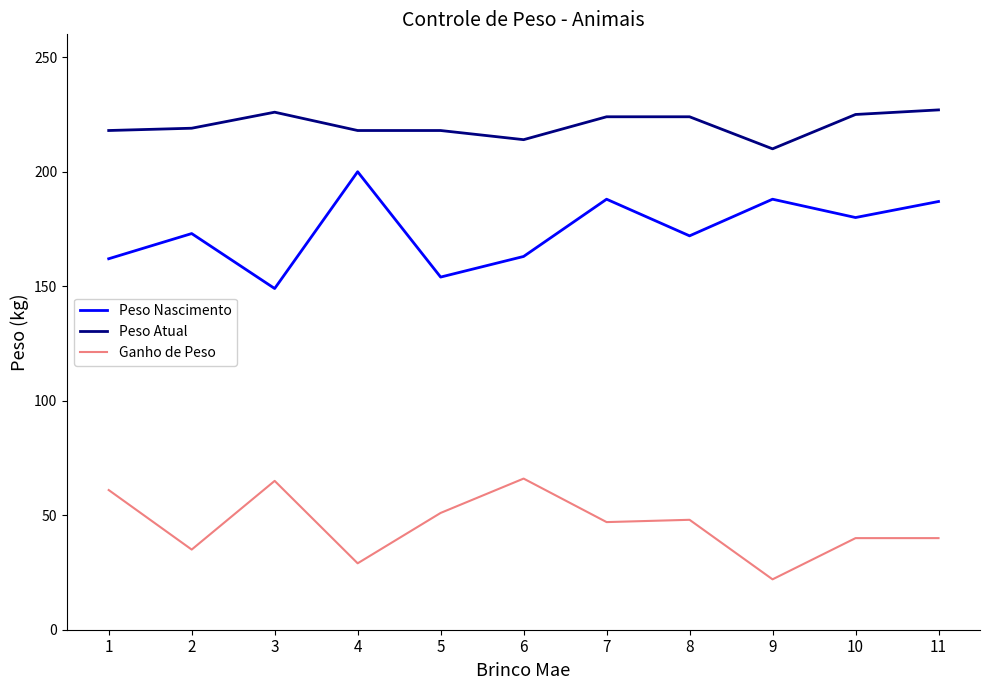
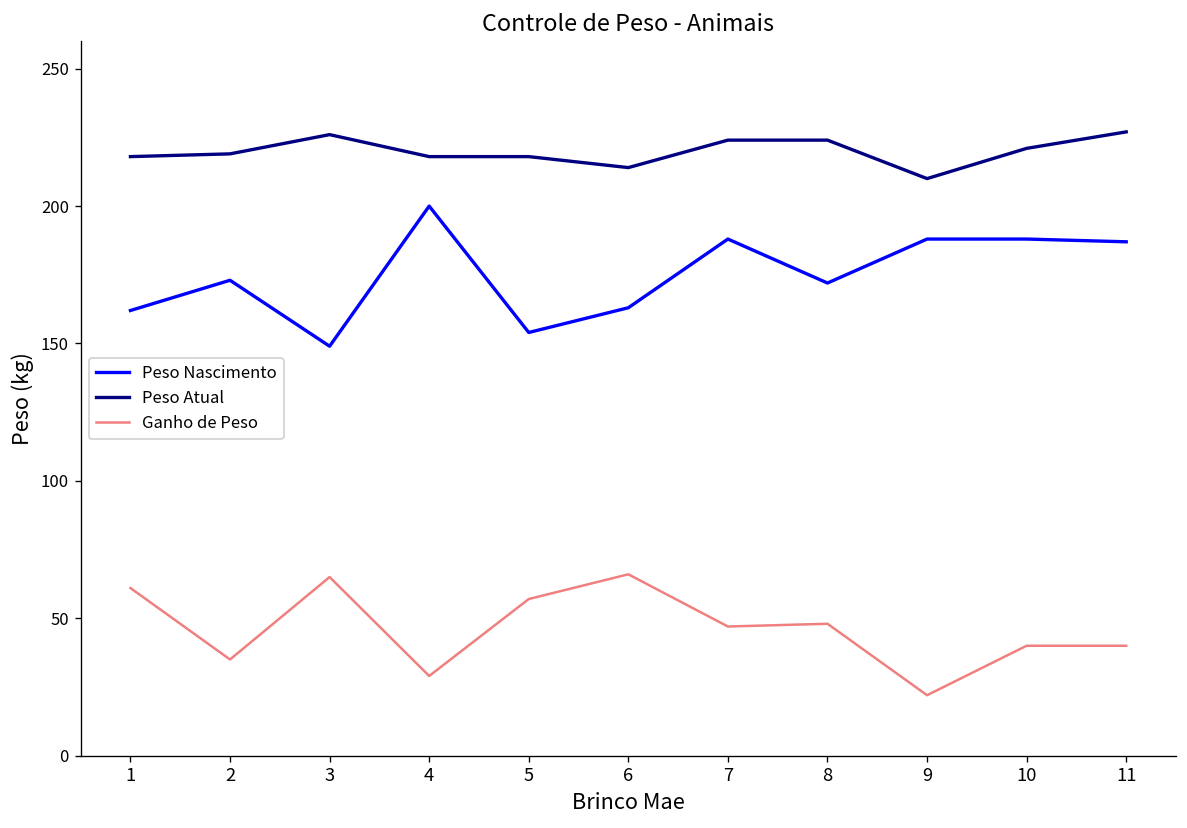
  {
    "Peso Nascimento": {
      "1": 162,
      "2": 173,
      "3": 149,
      "4": 200,
      "5": 154,
      "6": 163,
      "7": 188,
      "8": 172,
      "9": 188,
-     "10": 180,
+     "10": 188,
      "11": 187
    },
    "Peso Atual": {
      "1": 218,
      "2": 219,
      "3": 226,
      "4": 218,
      "5": 218,
      "6": 214,
      "7": 224,
      "8": 224,
      "9": 210,
-     "10": 225,
+     "10": 221,
      "11": 227
    },
    "Ganho de Peso": {
      "1": 61,
      "2": 35,
      "3": 65,
      "4": 29,
-     "5": 51,
+     "5": 57,
      "6": 66,
      "7": 47,
      "8": 48,
      "9": 22,
      "10": 40,
      "11": 40
    }
  }
